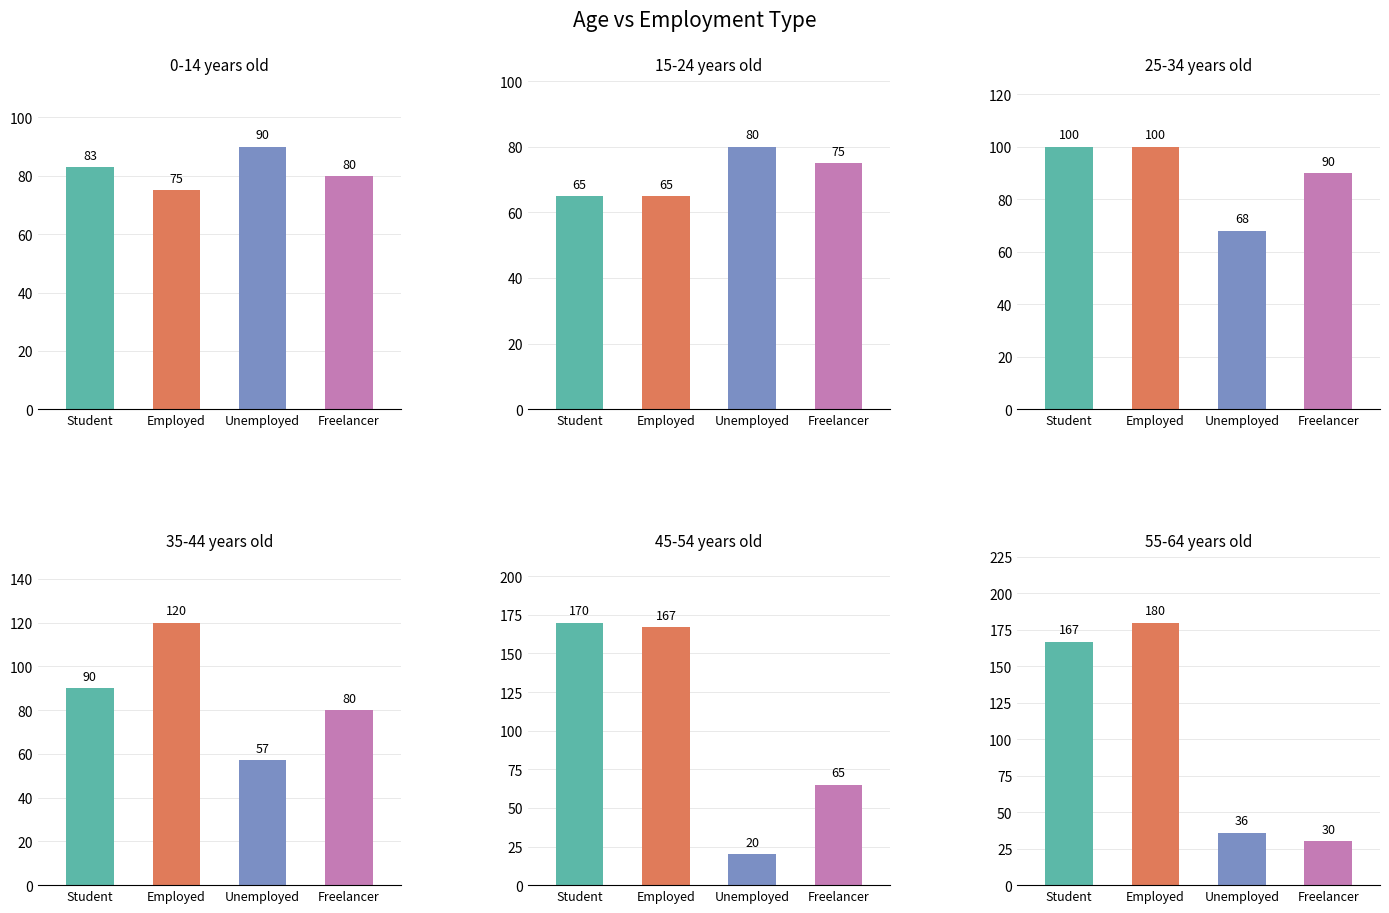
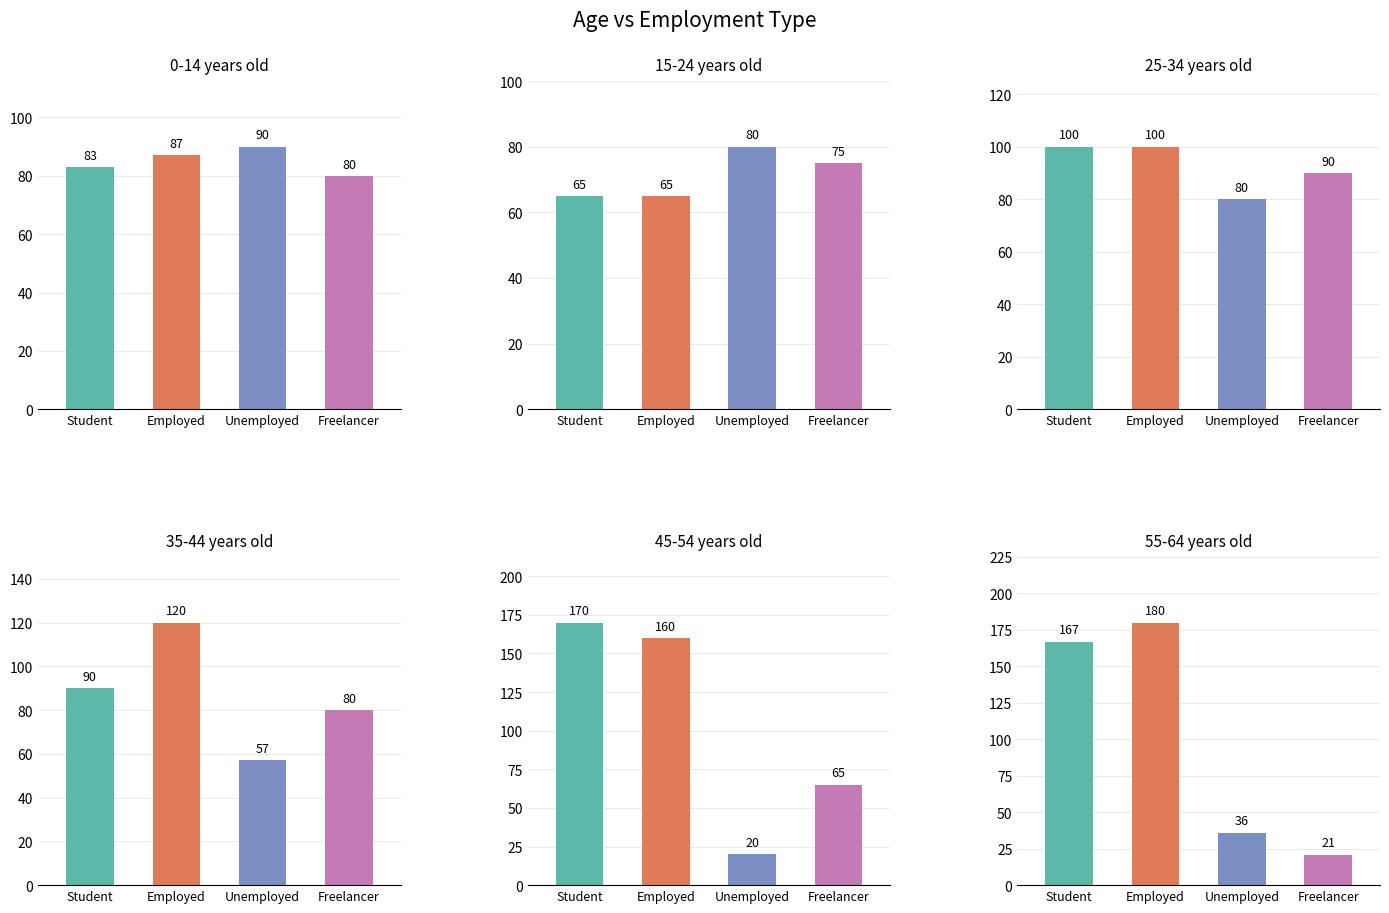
  {
    "0-14 years old": {
      "Student": 83,
-     "Employed": 75,
+     "Employed": 87,
      "Unemployed": 90,
      "Freelancer": 80
    },
    "15-24 years old": {
      "Student": 65,
      "Employed": 65,
      "Unemployed": 80,
      "Freelancer": 75
    },
    "25-34 years old": {
      "Student": 100,
      "Employed": 100,
-     "Unemployed": 68,
+     "Unemployed": 80,
      "Freelancer": 90
    },
    "35-44 years old": {
      "Student": 90,
      "Employed": 120,
      "Unemployed": 57,
      "Freelancer": 80
    },
    "45-54 years old": {
      "Student": 170,
-     "Employed": 167,
+     "Employed": 160,
      "Unemployed": 20,
      "Freelancer": 65
    },
    "55-64 years old": {
      "Student": 167,
      "Employed": 180,
      "Unemployed": 36,
-     "Freelancer": 30
+     "Freelancer": 21
    }
  }
